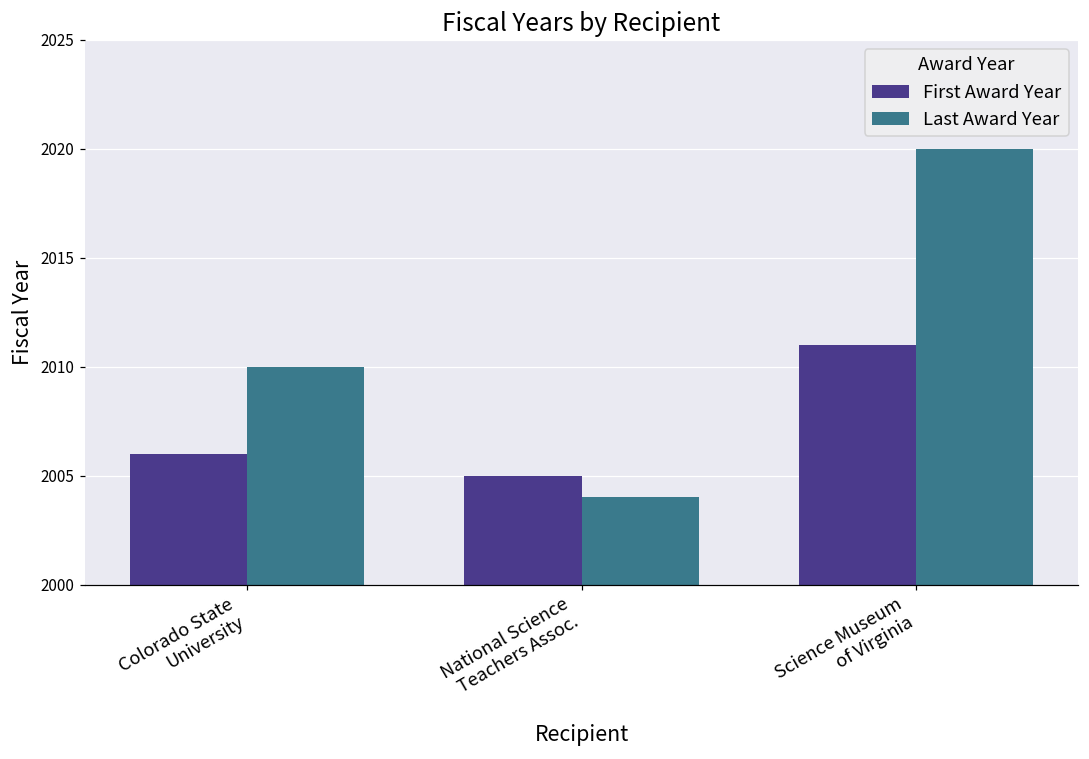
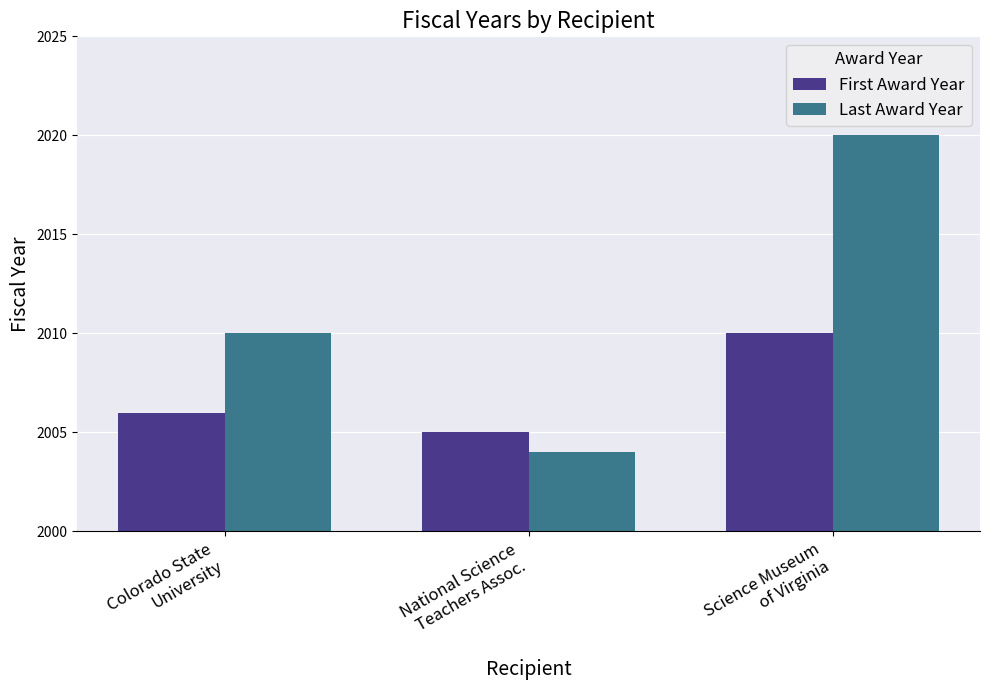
  {
    "First Award Year": {
      "Colorado State University": 2006,
      "National Science Teachers Assoc.": 2005,
-     "Science Museum of Virginia": 2011
+     "Science Museum of Virginia": 2010
    },
    "Last Award Year": {
      "Colorado State University": 2010,
      "National Science Teachers Assoc.": 2004,
      "Science Museum of Virginia": 2020
    }
  }
